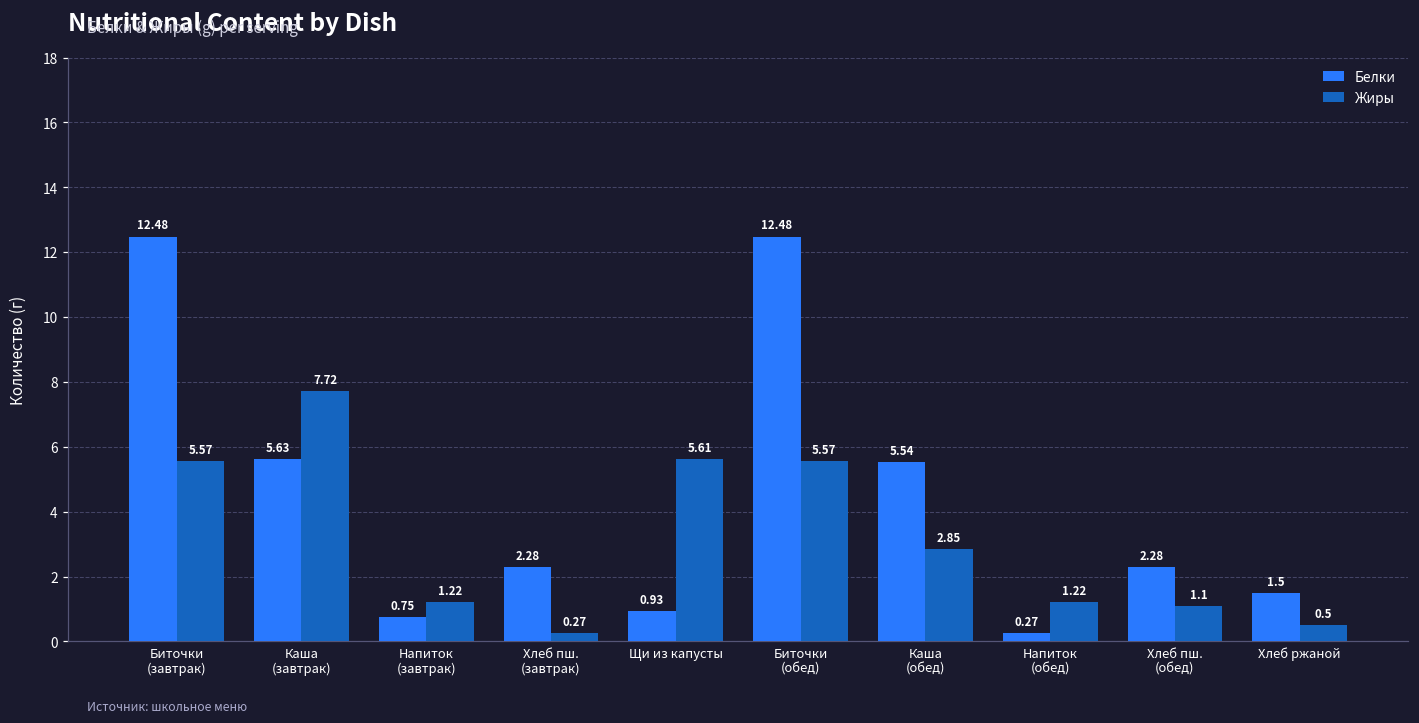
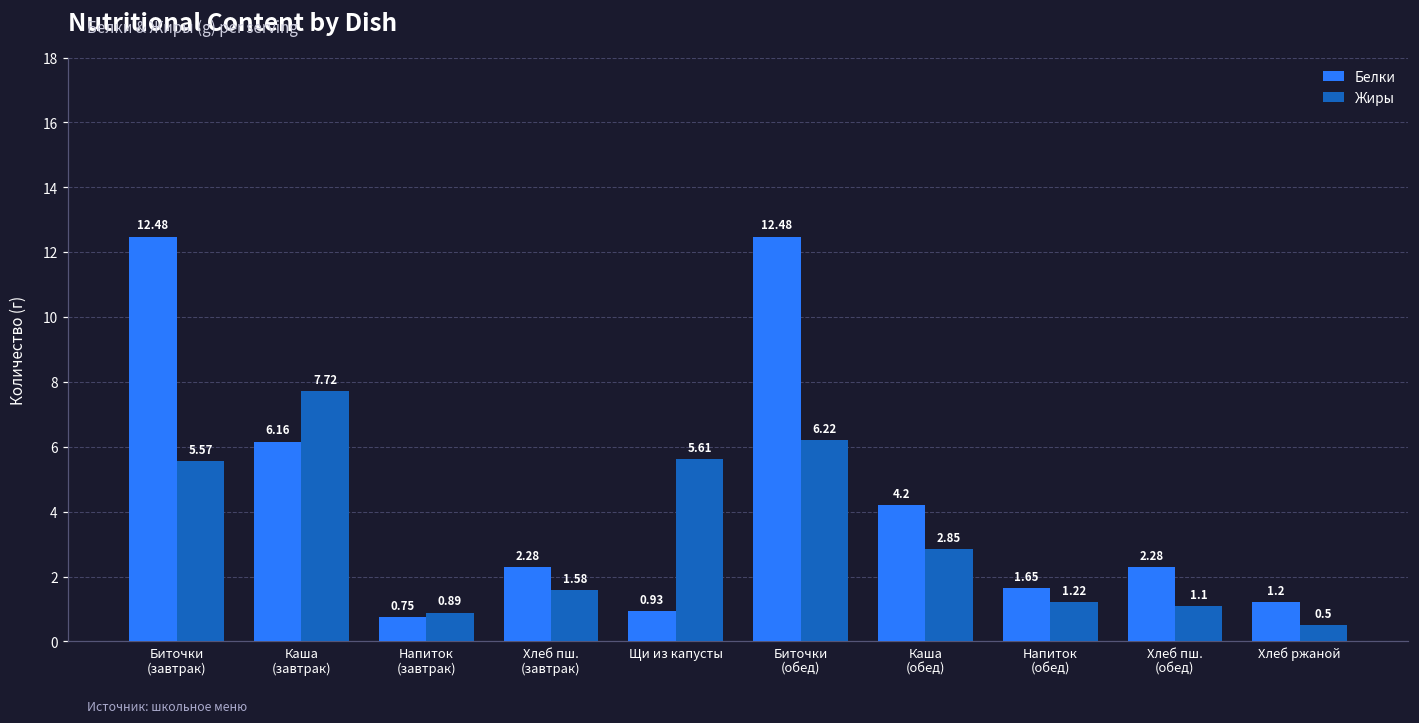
  {
    "Белки": {
      "Биточки (завтрак)": 12.48,
-     "Каша (завтрак)": 5.63,
+     "Каша (завтрак)": 6.16,
      "Напиток (завтрак)": 0.75,
      "Хлеб пш. (завтрак)": 2.28,
      "Щи из капусты": 0.93,
      "Биточки (обед)": 12.48,
-     "Каша (обед)": 5.54,
-     "Напиток (обед)": 0.27,
+     "Каша (обед)": 4.2,
+     "Напиток (обед)": 1.65,
      "Хлеб пш. (обед)": 2.28,
-     "Хлеб ржаной": 1.5
+     "Хлеб ржаной": 1.2
    },
    "Жиры": {
      "Биточки (завтрак)": 5.57,
      "Каша (завтрак)": 7.72,
-     "Напиток (завтрак)": 1.22,
-     "Хлеб пш. (завтрак)": 0.27,
+     "Напиток (завтрак)": 0.89,
+     "Хлеб пш. (завтрак)": 1.58,
      "Щи из капусты": 5.61,
-     "Биточки (обед)": 5.57,
+     "Биточки (обед)": 6.22,
      "Каша (обед)": 2.85,
      "Напиток (обед)": 1.22,
      "Хлеб пш. (обед)": 1.1,
      "Хлеб ржаной": 0.5
    }
  }
